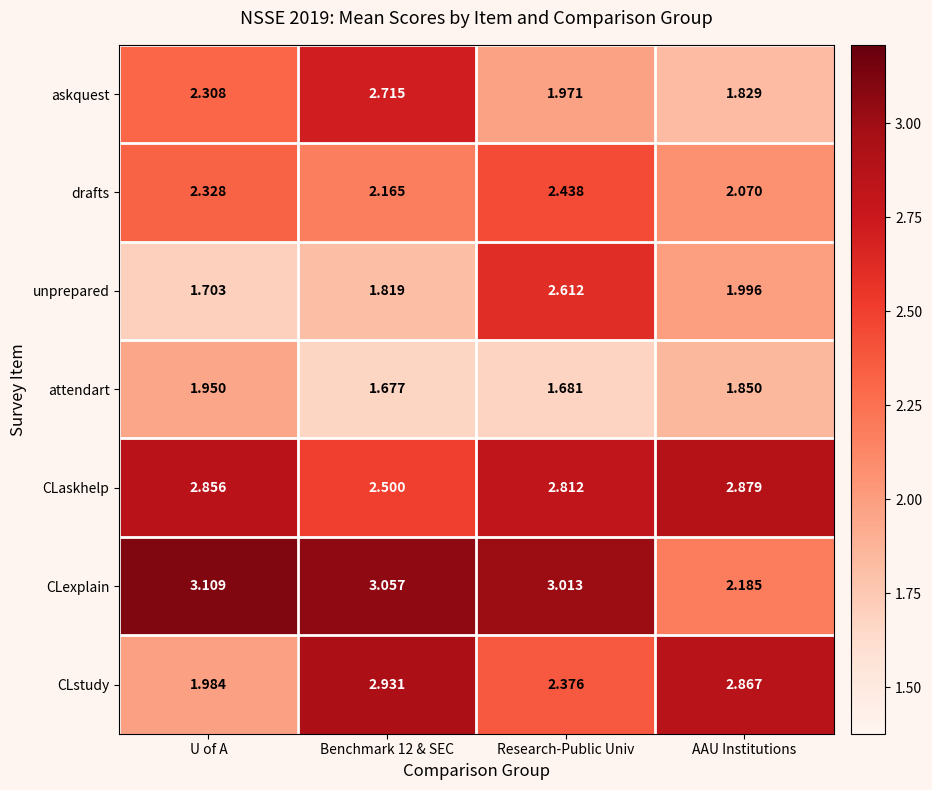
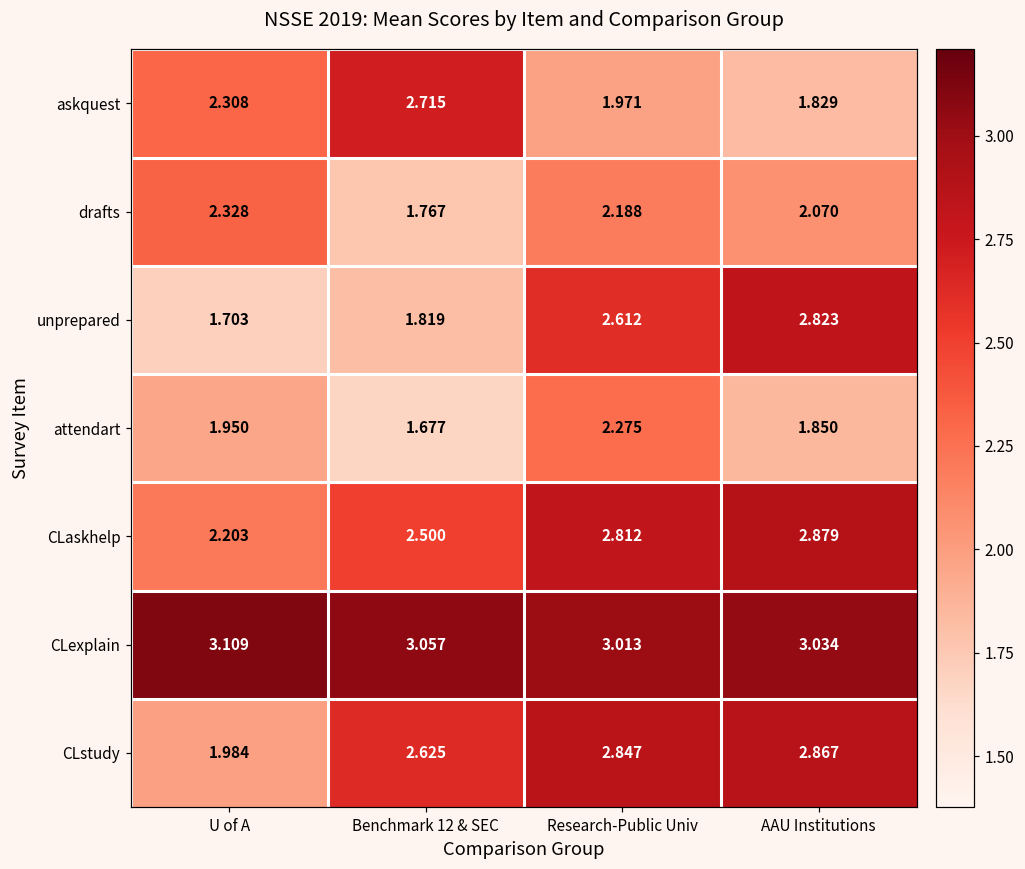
  {
    "askquest": {
      "U of A": 2.308,
      "Benchmark 12 & SEC": 2.715,
      "Research-Public Univ": 1.971,
      "AAU Institutions": 1.829
    },
    "drafts": {
      "U of A": 2.328,
-     "Benchmark 12 & SEC": 2.165,
-     "Research-Public Univ": 2.438,
+     "Benchmark 12 & SEC": 1.767,
+     "Research-Public Univ": 2.188,
      "AAU Institutions": 2.070
    },
    "unprepared": {
      "U of A": 1.703,
      "Benchmark 12 & SEC": 1.819,
      "Research-Public Univ": 2.612,
-     "AAU Institutions": 1.996
+     "AAU Institutions": 2.823
    },
    "attendart": {
      "U of A": 1.950,
      "Benchmark 12 & SEC": 1.677,
-     "Research-Public Univ": 1.681,
+     "Research-Public Univ": 2.275,
      "AAU Institutions": 1.850
    },
    "CLaskhelp": {
-     "U of A": 2.856,
+     "U of A": 2.203,
      "Benchmark 12 & SEC": 2.500,
      "Research-Public Univ": 2.812,
      "AAU Institutions": 2.879
    },
    "CLexplain": {
      "U of A": 3.109,
      "Benchmark 12 & SEC": 3.057,
      "Research-Public Univ": 3.013,
-     "AAU Institutions": 2.185
+     "AAU Institutions": 3.034
    },
    "CLstudy": {
      "U of A": 1.984,
-     "Benchmark 12 & SEC": 2.931,
-     "Research-Public Univ": 2.376,
+     "Benchmark 12 & SEC": 2.625,
+     "Research-Public Univ": 2.847,
      "AAU Institutions": 2.867
    }
  }
